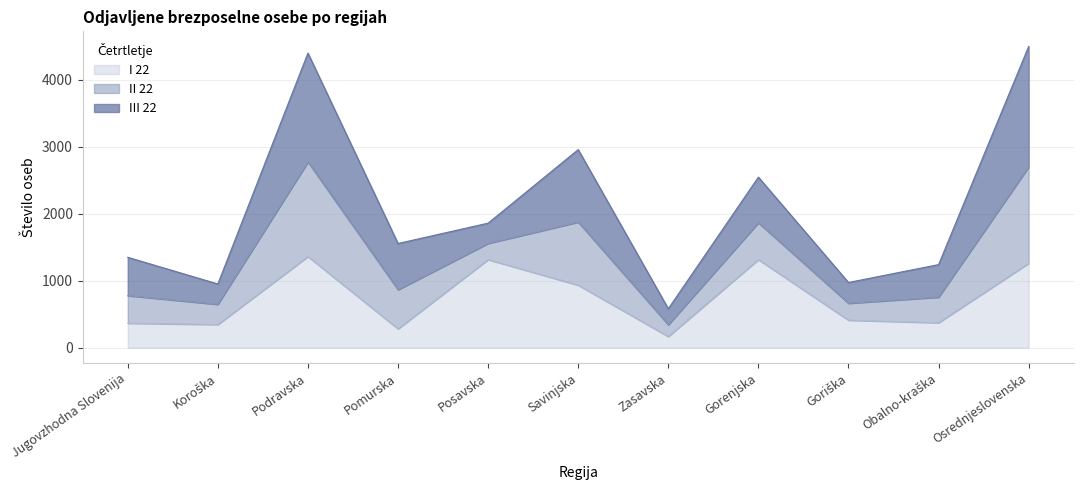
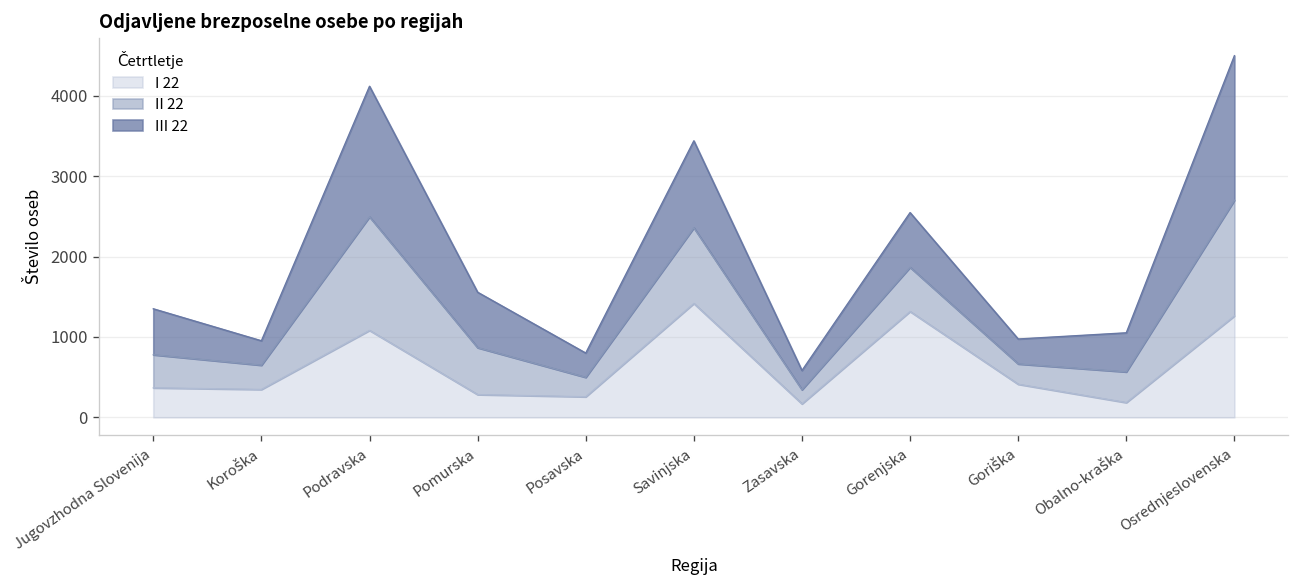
  {
    "I 22": {
      "Jugovzhodna Slovenija": 400,
      "Koroška": 300,
-     "Podravska": 1400,
+     "Podravska": 1100,
      "Pomurska": 300,
-     "Posavska": 1300,
-     "Savinjska": 900,
+     "Posavska": 300,
+     "Savinjska": 1400,
      "Zasavska": 200,
      "Gorenjska": 1300,
      "Goriška": 400,
-     "Obalno-kraška": 400,
+     "Obalno-kraška": 200,
      "Osrednjeslovenska": 1300
    }
  }
